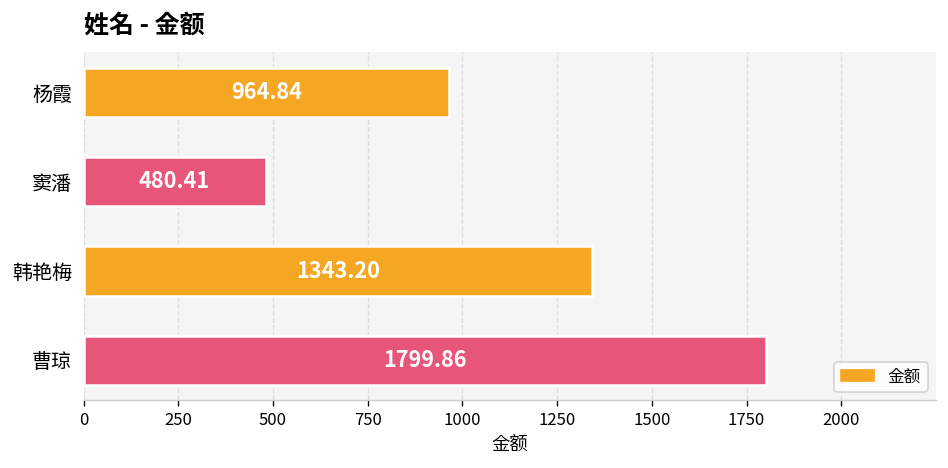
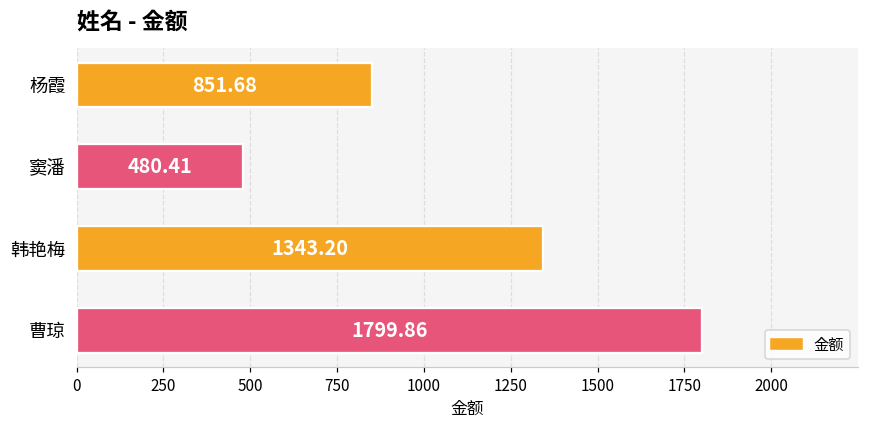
  {
-   "杨霞": 964.84,
+   "杨霞": 851.68,
    "窦潘": 480.41,
    "韩艳梅": 1343.20,
    "曹琼": 1799.86
  }
